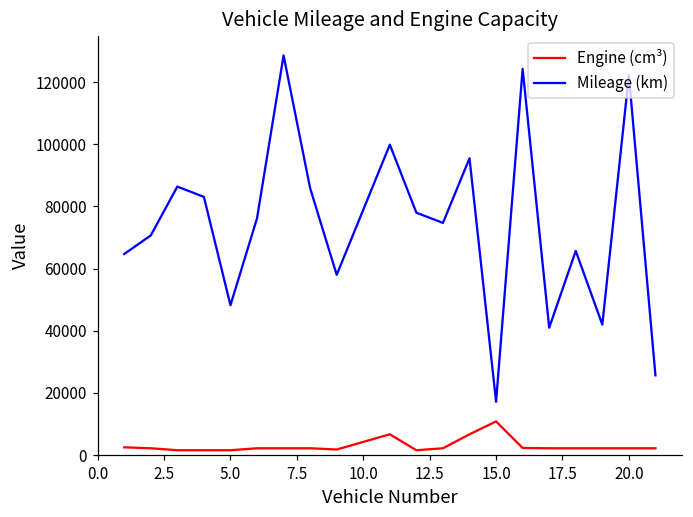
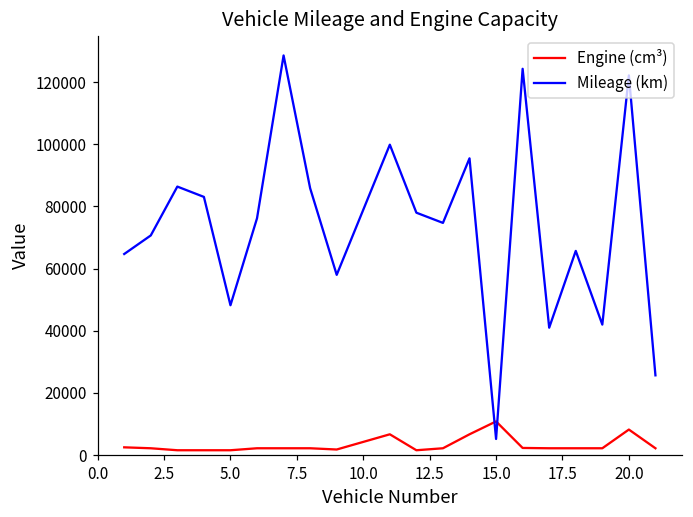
  {
    "Engine (cm³)": {
      "5.0": 2000,
      "15.0": 11000,
-     "20.0": 2000
+     "20.0": 8000
    },
    "Mileage (km)": {
      "5.0": 48000,
-     "15.0": 17000
+     "15.0": 5000
    }
  }
